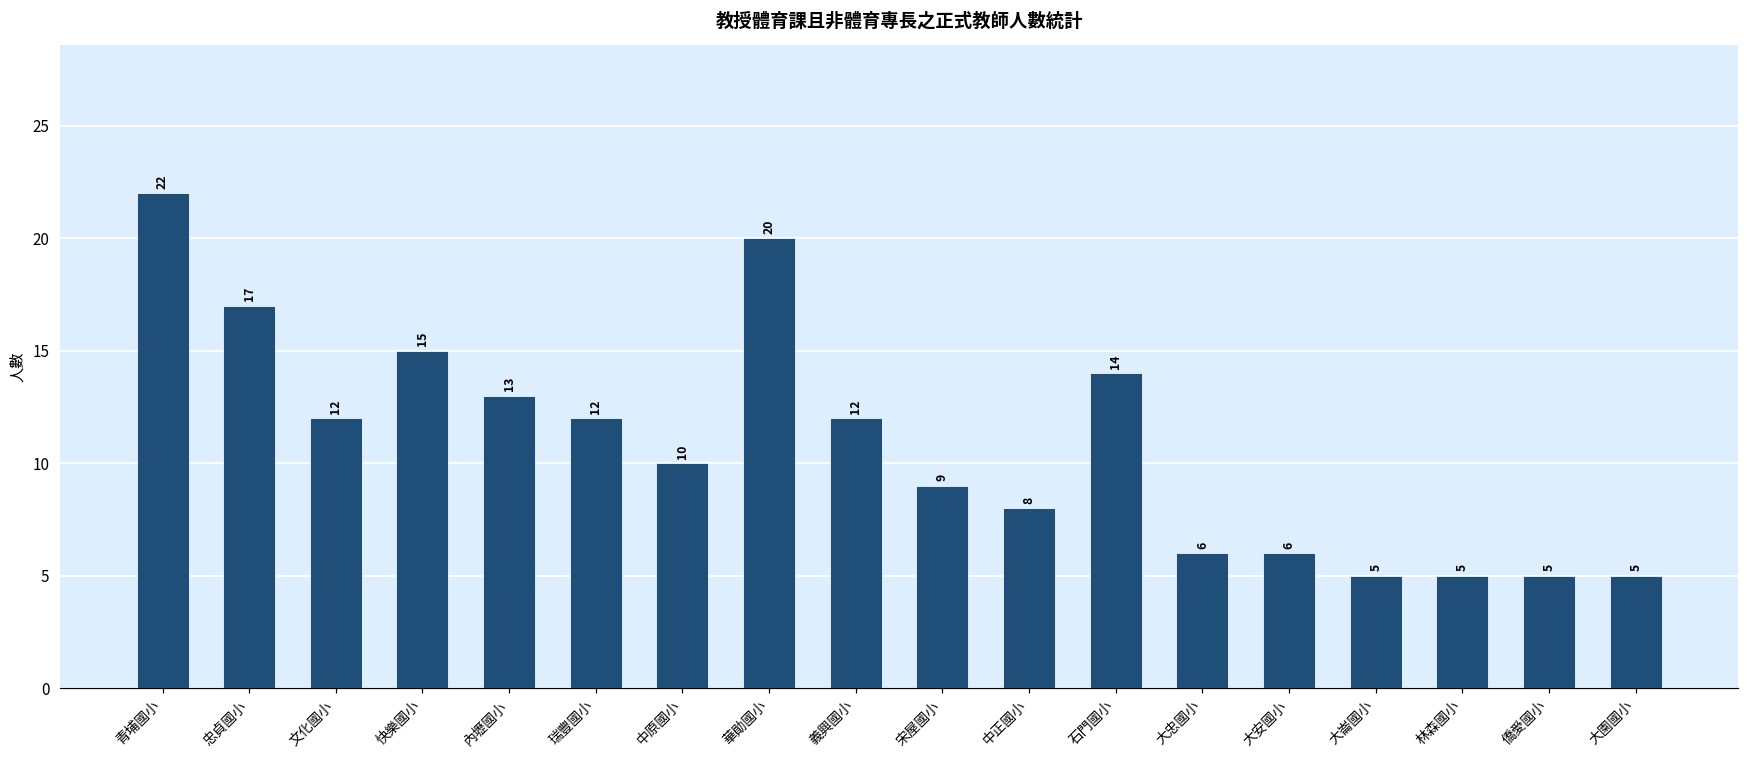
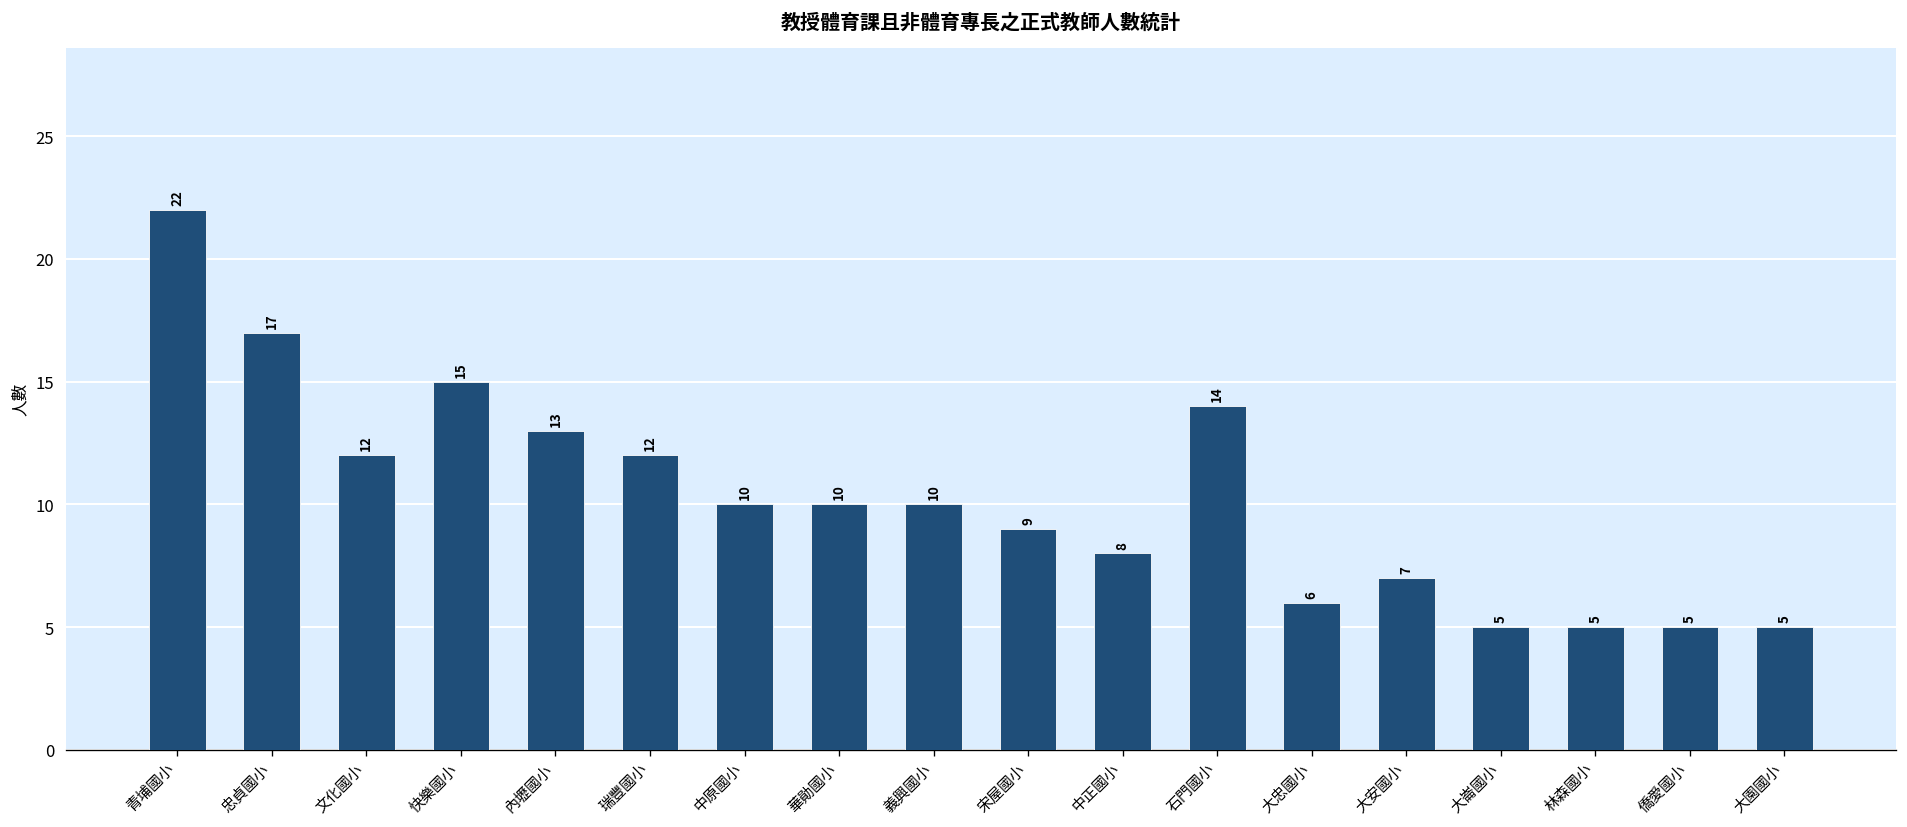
  {
    "青埔國小": 22,
    "忠貞國小": 17,
    "文化國小": 12,
    "快樂國小": 15,
    "內壢國小": 13,
    "瑞豐國小": 12,
    "中原國小": 10,
-   "華勛國小": 20,
-   "義興國小": 12,
+   "華勛國小": 10,
+   "義興國小": 10,
    "宋屋國小": 9,
    "中正國小": 8,
    "石門國小": 14,
    "大忠國小": 6,
-   "大安國小": 6,
+   "大安國小": 7,
    "大崙國小": 5,
    "林森國小": 5,
    "僑愛國小": 5,
    "大園國小": 5
  }
